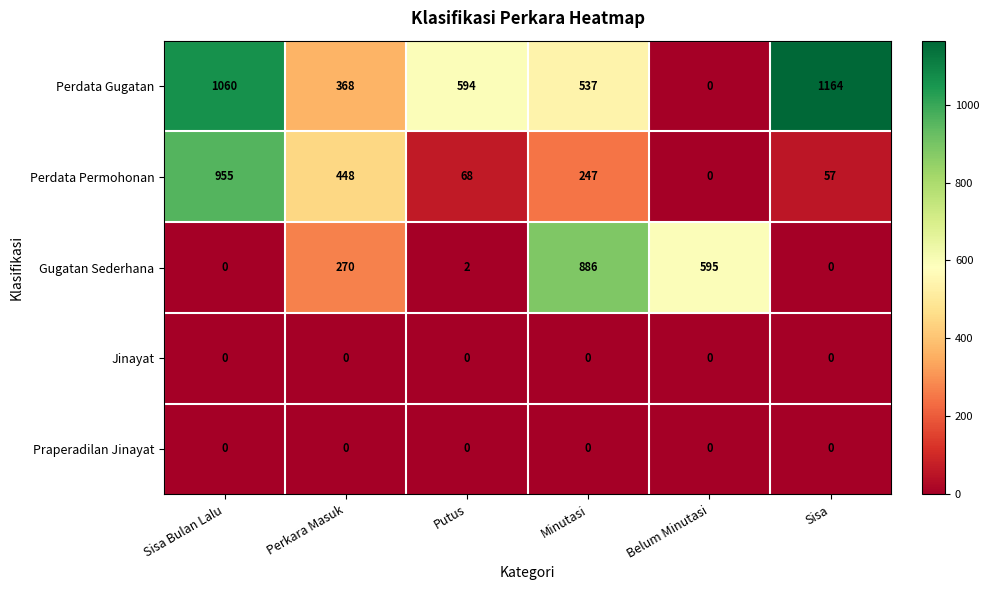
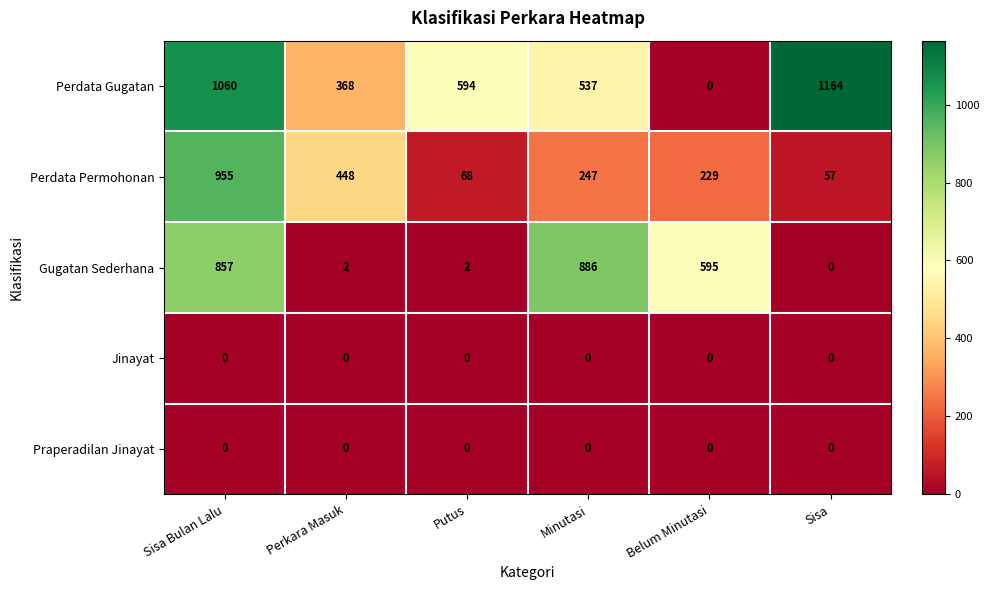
  {
    "Perdata Permohonan": {
-     "Belum Minutasi": 0
+     "Belum Minutasi": 229
    },
    "Gugatan Sederhana": {
-     "Sisa Bulan Lalu": 0,
-     "Perkara Masuk": 270
+     "Sisa Bulan Lalu": 857,
+     "Perkara Masuk": 2
    }
  }
